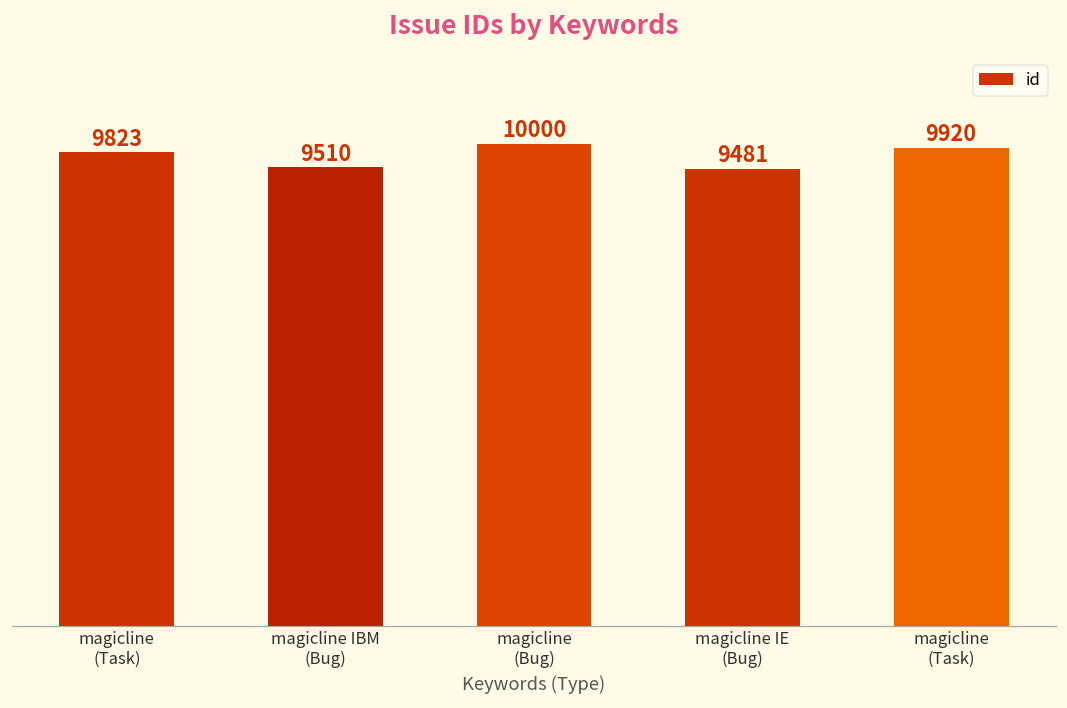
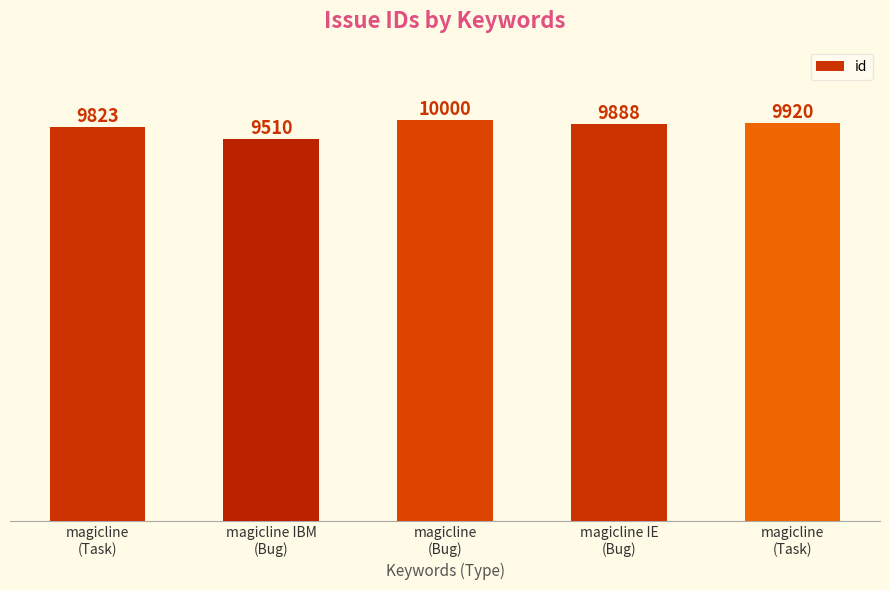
  {
    "magicline IBM (Bug)": 9510,
    "magicline (Bug)": 10000,
-   "magicline IE (Bug)": 9481
+   "magicline IE (Bug)": 9888
  }
